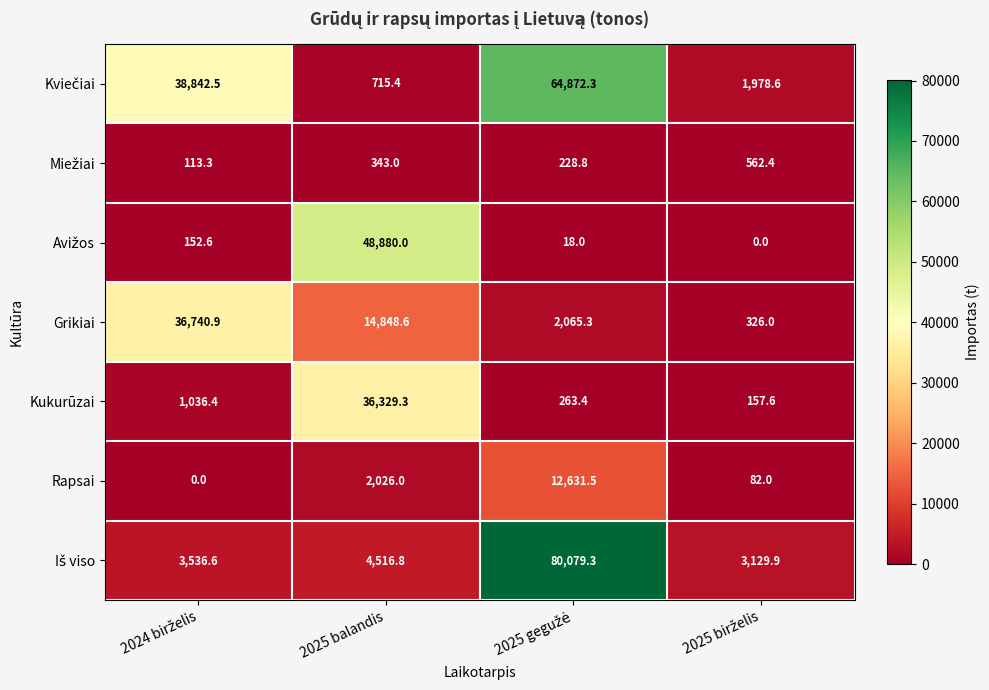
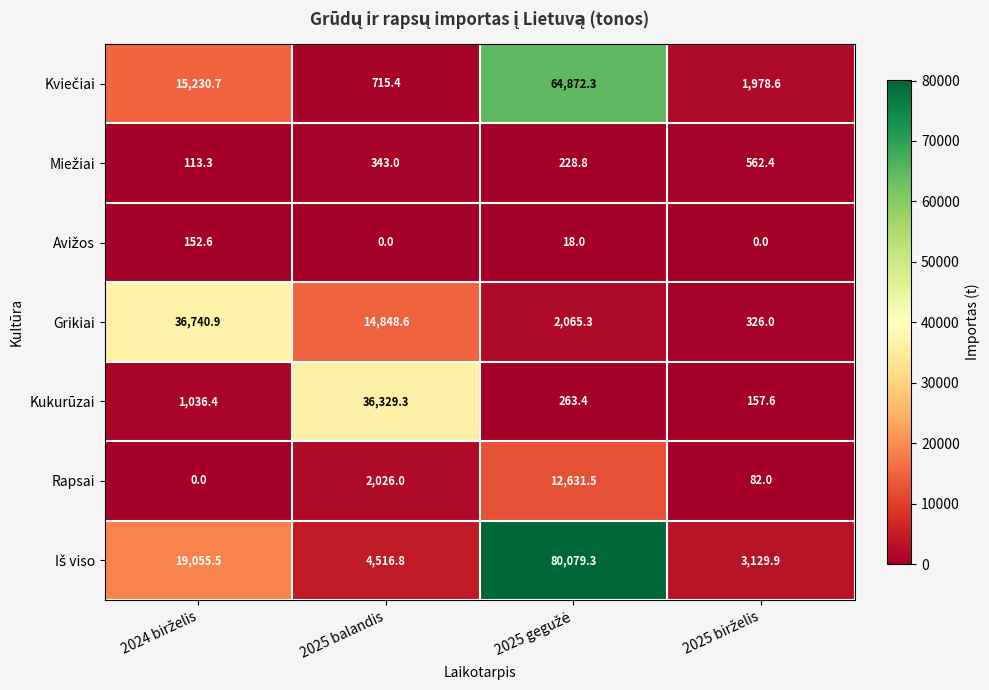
  {
    "Kviečiai": {
-     "2024 birželis": "38,842.5",
+     "2024 birželis": "15,230.7",
      "2025 balandis": "715.4",
      "2025 gegužė": "64,872.3",
      "2025 birželis": "1,978.6"
    },
    "Miežiai": {
      "2024 birželis": "113.3",
      "2025 balandis": "343.0",
      "2025 gegužė": "228.8",
      "2025 birželis": "562.4"
    },
    "Avižos": {
      "2024 birželis": "152.6",
-     "2025 balandis": "48,880.0",
+     "2025 balandis": "0.0",
      "2025 gegužė": "18.0",
      "2025 birželis": "0.0"
    },
    "Grikiai": {
      "2024 birželis": "36,740.9",
      "2025 balandis": "14,848.6",
      "2025 gegužė": "2,065.3",
      "2025 birželis": "326.0"
    },
    "Kukurūzai": {
      "2024 birželis": "1,036.4",
      "2025 balandis": "36,329.3",
      "2025 gegužė": "263.4",
      "2025 birželis": "157.6"
    },
    "Rapsai": {
      "2024 birželis": "0.0",
      "2025 balandis": "2,026.0",
      "2025 gegužė": "12,631.5",
      "2025 birželis": "82.0"
    },
    "Iš viso": {
-     "2024 birželis": "3,536.6",
+     "2024 birželis": "19,055.5",
      "2025 balandis": "4,516.8",
      "2025 gegužė": "80,079.3",
      "2025 birželis": "3,129.9"
    }
  }
